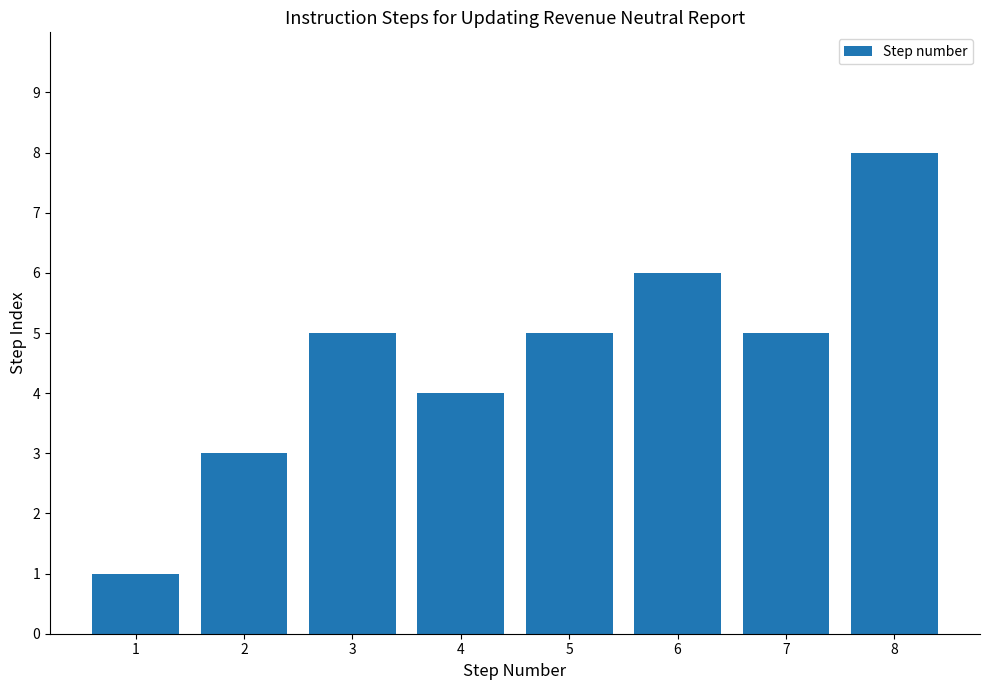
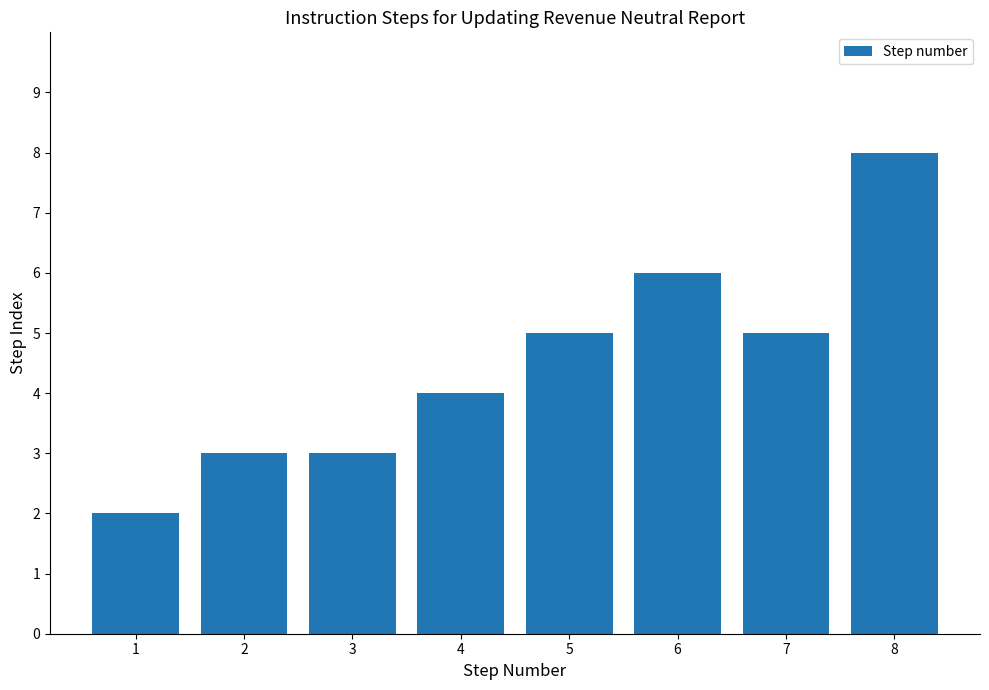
  {
-   "1": 1,
+   "1": 2,
    "2": 3,
-   "3": 5,
+   "3": 3,
    "4": 4,
    "5": 5,
    "6": 6,
    "7": 5,
    "8": 8
  }
